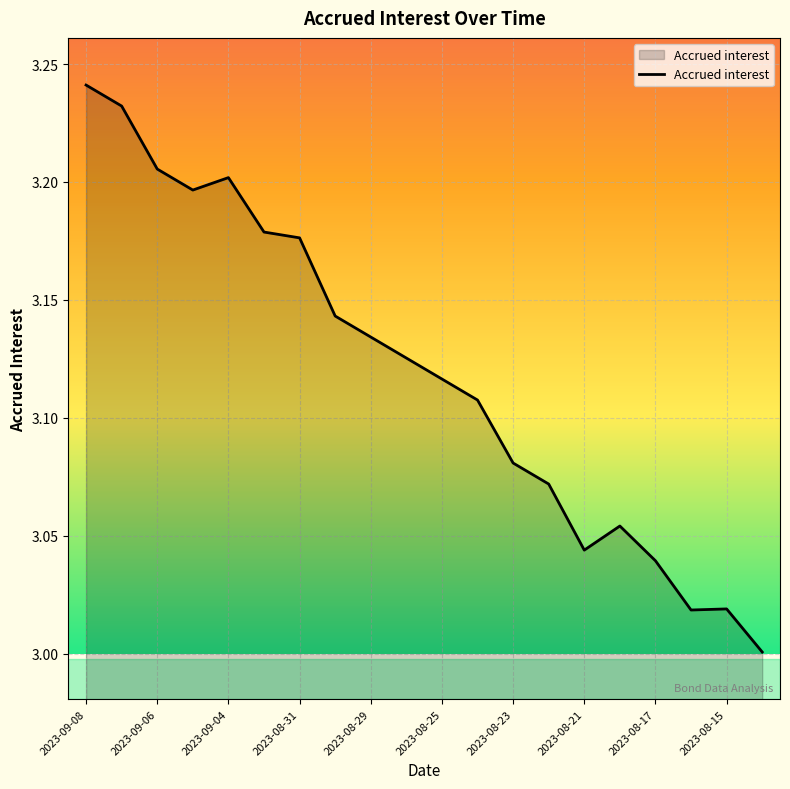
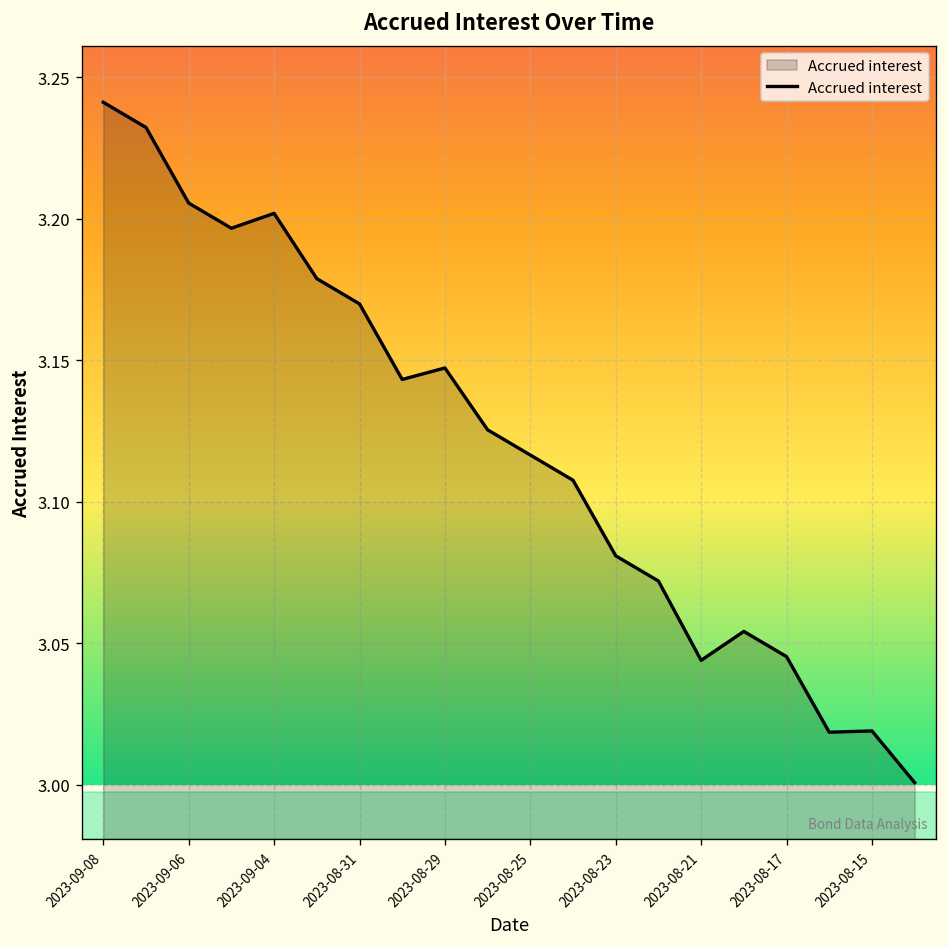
  {
    "2023-09-08": 3.241,
    "2023-09-06": 3.205,
    "2023-09-04": 3.202,
-   "2023-08-31": 3.176,
-   "2023-08-29": 3.134,
+   "2023-08-31": 3.170,
+   "2023-08-29": 3.147,
    "2023-08-25": 3.116,
    "2023-08-23": 3.081,
    "2023-08-21": 3.044,
-   "2023-08-17": 3.039,
+   "2023-08-17": 3.045,
    "2023-08-15": 3.019
  }
